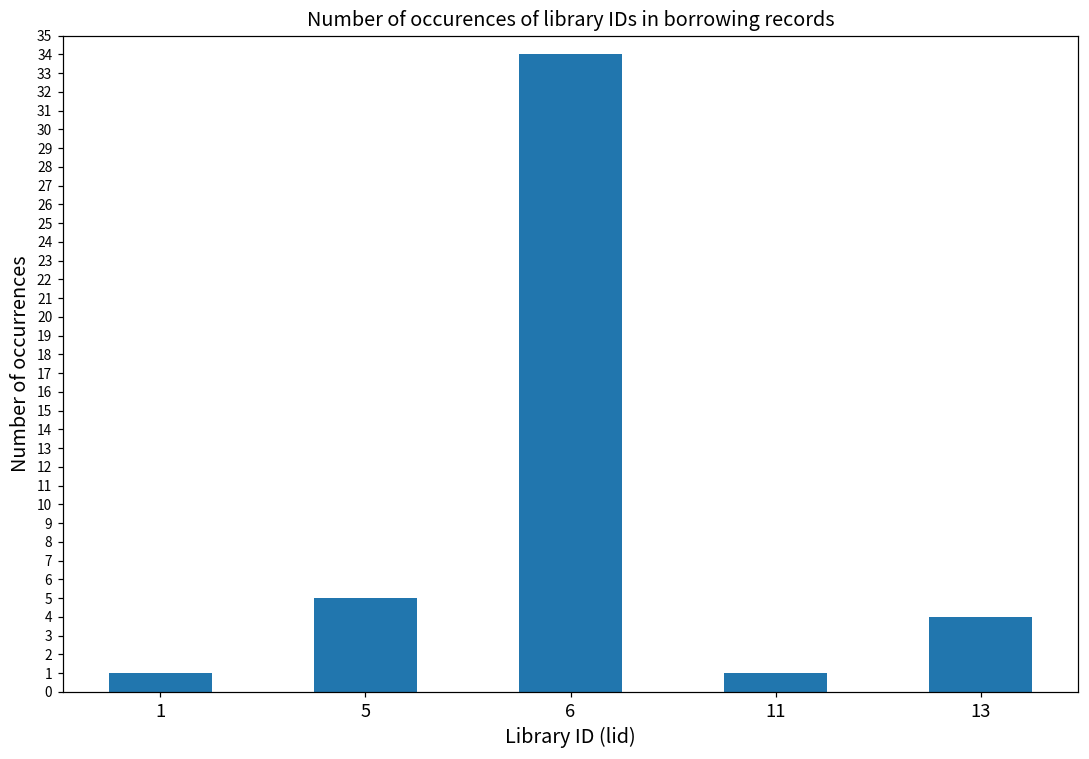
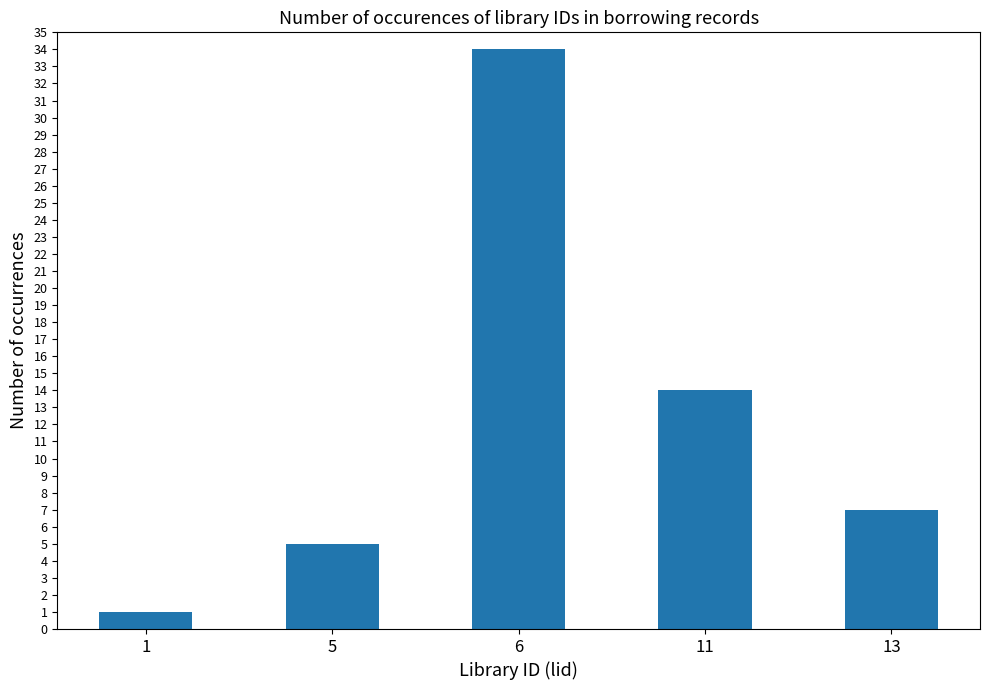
  {
    "1": 1,
    "5": 5,
    "6": 34,
-   "11": 1,
-   "13": 4
+   "11": 14,
+   "13": 7
  }
